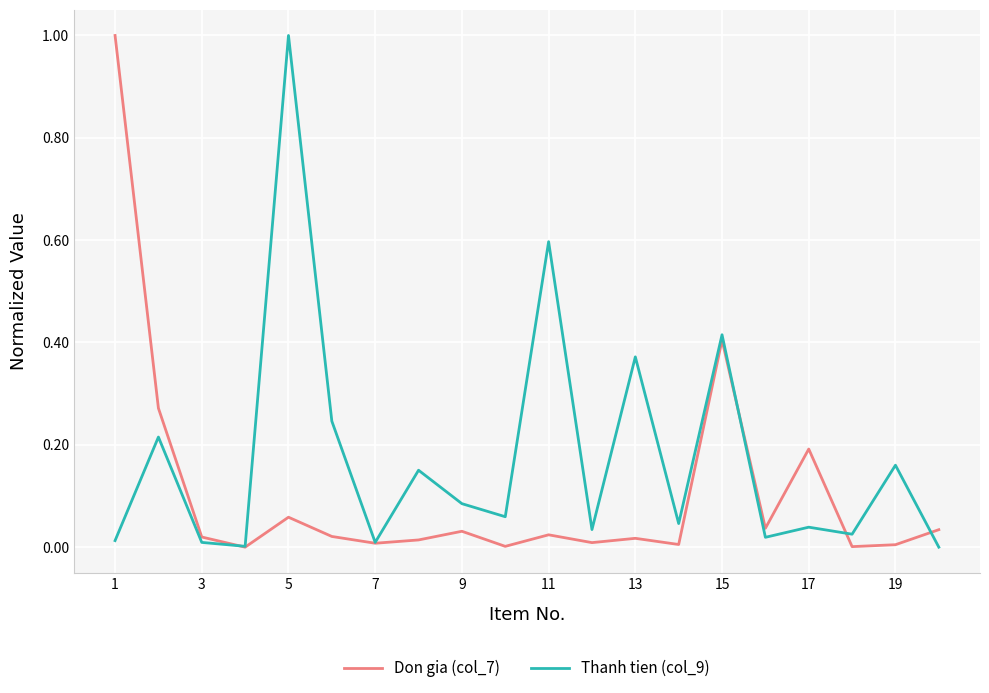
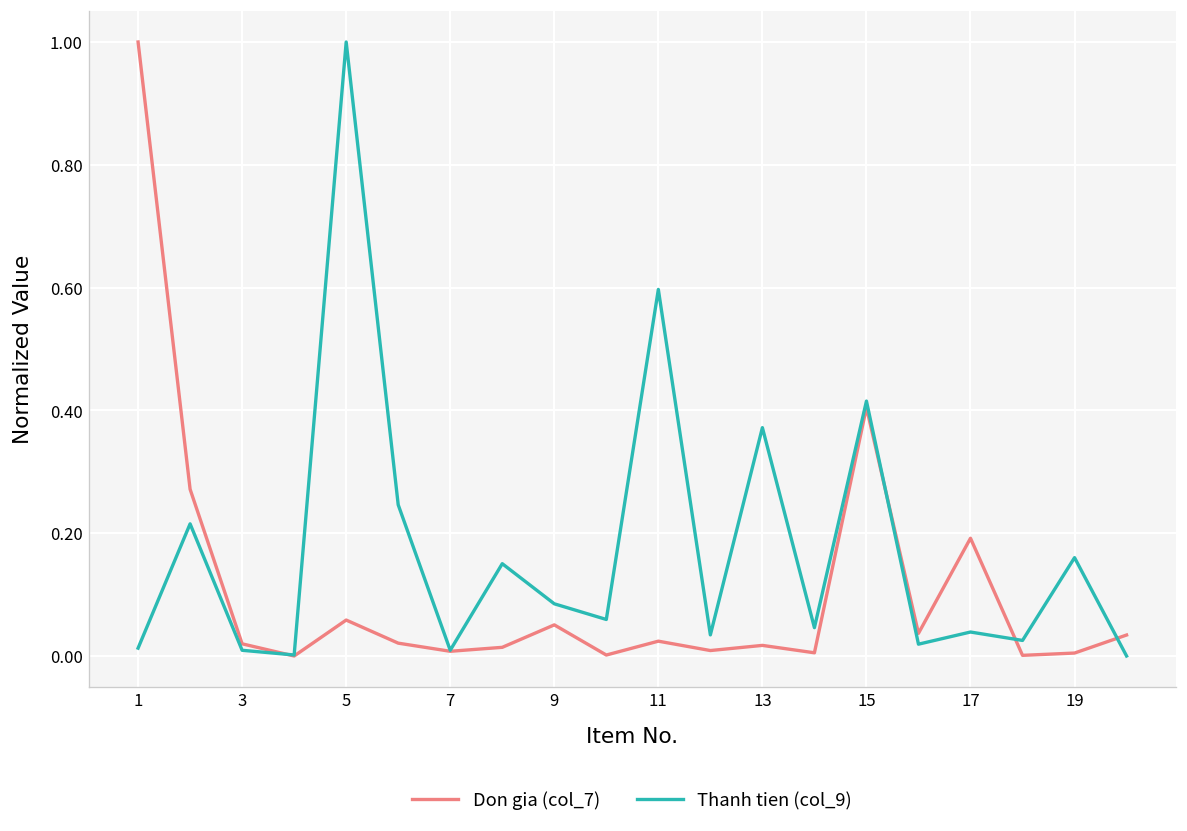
  {
    "Don gia (col_7)": {
      "1": 1.00,
      "3": 0.02,
      "5": 0.06,
-     "9": 0.03,
+     "9": 0.05,
      "11": 0.02,
      "13": 0.02,
      "15": 0.40,
      "17": 0.19,
      "19": 0.00
    },
    "Thanh tien (col_9)": {
      "1": 0.01,
      "3": 0.01,
      "5": 1.00,
      "9": 0.09,
      "11": 0.60,
      "13": 0.37,
      "15": 0.42,
      "17": 0.04,
      "19": 0.16
    }
  }
